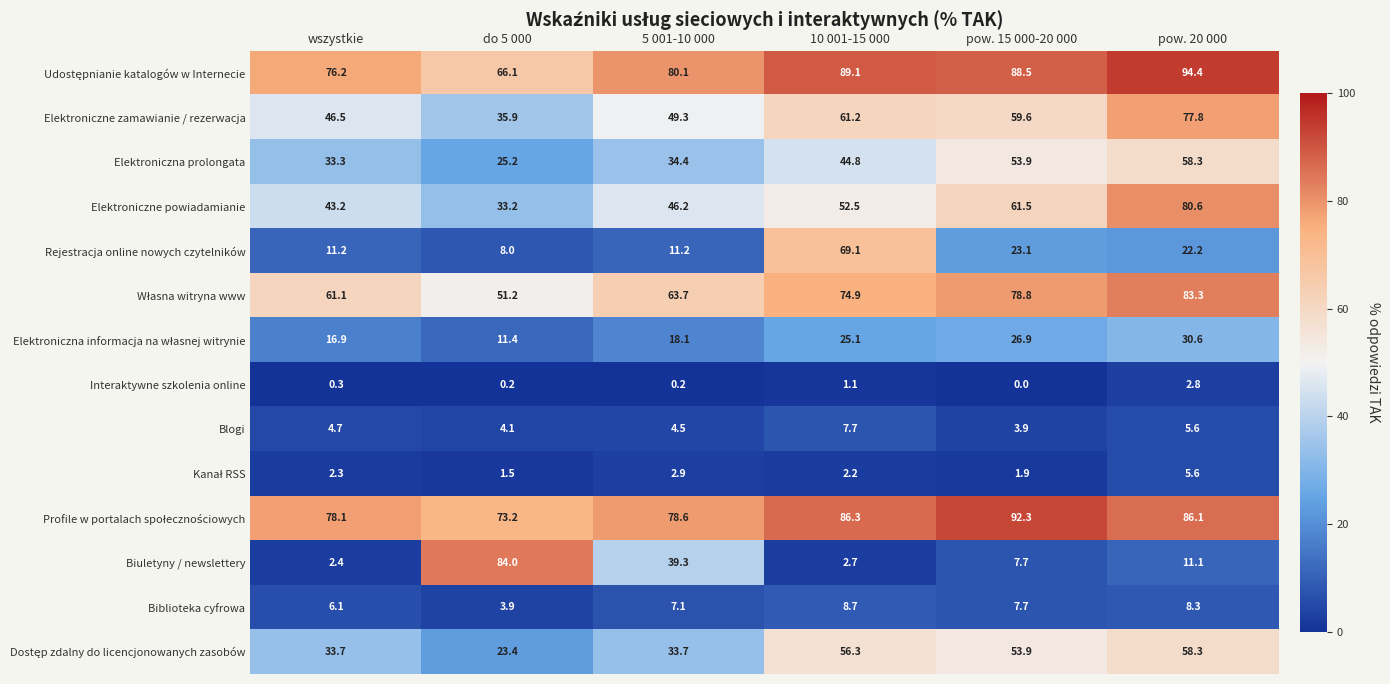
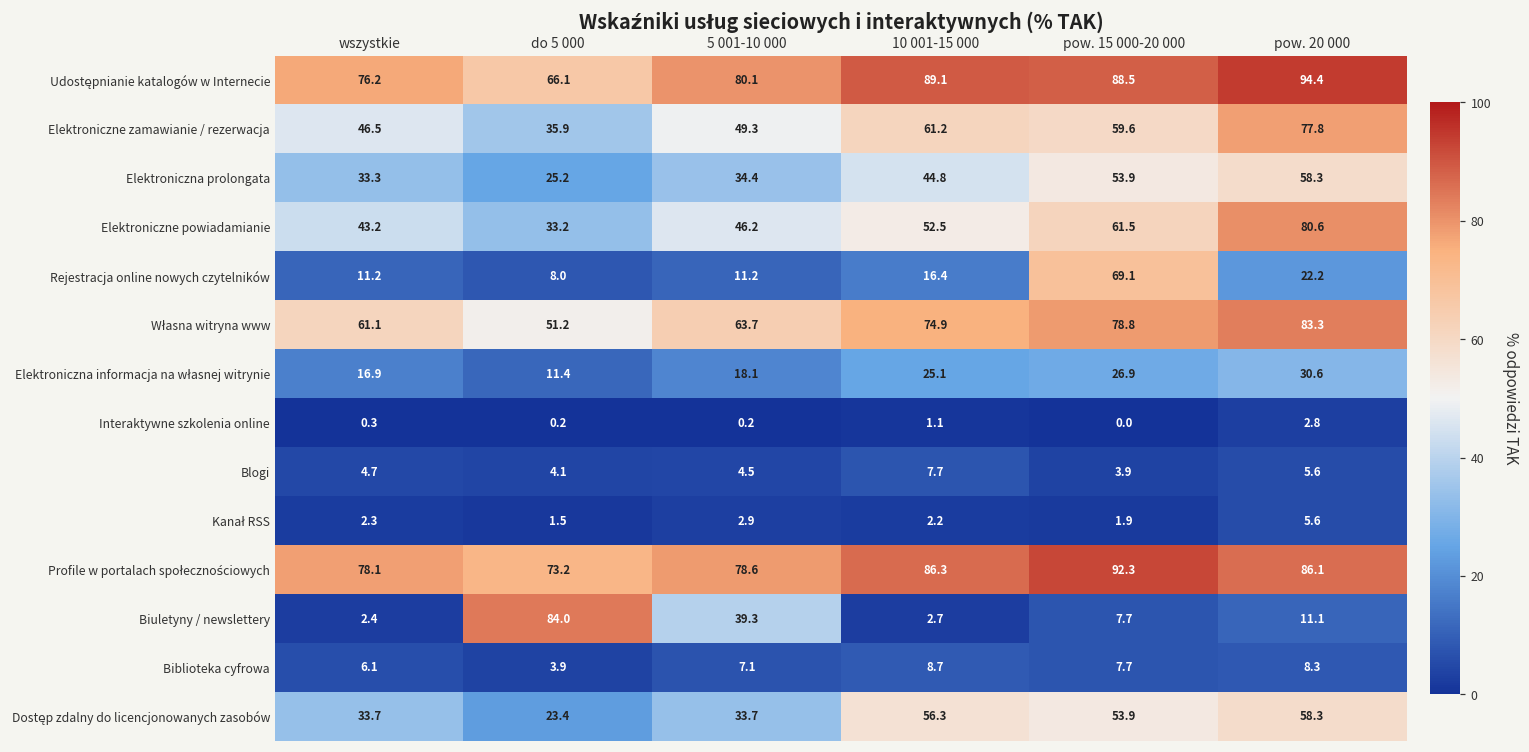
  {
    "Udostępnianie katalogów w Internecie": {
      "wszystkie": 76.2,
      "do 5 000": 66.1,
      "5 001-10 000": 80.1,
      "10 001-15 000": 89.1,
      "pow. 15 000-20 000": 88.5,
      "pow. 20 000": 94.4
    },
    "Elektroniczne zamawianie / rezerwacja": {
      "wszystkie": 46.5,
      "do 5 000": 35.9,
      "5 001-10 000": 49.3,
      "10 001-15 000": 61.2,
      "pow. 15 000-20 000": 59.6,
      "pow. 20 000": 77.8
    },
    "Elektroniczna prolongata": {
      "wszystkie": 33.3,
      "do 5 000": 25.2,
      "5 001-10 000": 34.4,
      "10 001-15 000": 44.8,
      "pow. 15 000-20 000": 53.9,
      "pow. 20 000": 58.3
    },
    "Elektroniczne powiadamianie": {
      "wszystkie": 43.2,
      "do 5 000": 33.2,
      "5 001-10 000": 46.2,
      "10 001-15 000": 52.5,
      "pow. 15 000-20 000": 61.5,
      "pow. 20 000": 80.6
    },
    "Rejestracja online nowych czytelników": {
      "wszystkie": 11.2,
      "do 5 000": 8.0,
      "5 001-10 000": 11.2,
-     "10 001-15 000": 69.1,
-     "pow. 15 000-20 000": 23.1,
+     "10 001-15 000": 16.4,
+     "pow. 15 000-20 000": 69.1,
      "pow. 20 000": 22.2
    },
    "Własna witryna www": {
      "wszystkie": 61.1,
      "do 5 000": 51.2,
      "5 001-10 000": 63.7,
      "10 001-15 000": 74.9,
      "pow. 15 000-20 000": 78.8,
      "pow. 20 000": 83.3
    },
    "Elektroniczna informacja na własnej witrynie": {
      "wszystkie": 16.9,
      "do 5 000": 11.4,
      "5 001-10 000": 18.1,
      "10 001-15 000": 25.1,
      "pow. 15 000-20 000": 26.9,
      "pow. 20 000": 30.6
    },
    "Interaktywne szkolenia online": {
      "wszystkie": 0.3,
      "do 5 000": 0.2,
      "5 001-10 000": 0.2,
      "10 001-15 000": 1.1,
      "pow. 15 000-20 000": 0.0,
      "pow. 20 000": 2.8
    },
    "Blogi": {
      "wszystkie": 4.7,
      "do 5 000": 4.1,
      "5 001-10 000": 4.5,
      "10 001-15 000": 7.7,
      "pow. 15 000-20 000": 3.9,
      "pow. 20 000": 5.6
    },
    "Kanał RSS": {
      "wszystkie": 2.3,
      "do 5 000": 1.5,
      "5 001-10 000": 2.9,
      "10 001-15 000": 2.2,
      "pow. 15 000-20 000": 1.9,
      "pow. 20 000": 5.6
    },
    "Profile w portalach społecznościowych": {
      "wszystkie": 78.1,
      "do 5 000": 73.2,
      "5 001-10 000": 78.6,
      "10 001-15 000": 86.3,
      "pow. 15 000-20 000": 92.3,
      "pow. 20 000": 86.1
    },
    "Biuletyny / newslettery": {
      "wszystkie": 2.4,
      "do 5 000": 84.0,
      "5 001-10 000": 39.3,
      "10 001-15 000": 2.7,
      "pow. 15 000-20 000": 7.7,
      "pow. 20 000": 11.1
    },
    "Biblioteka cyfrowa": {
      "wszystkie": 6.1,
      "do 5 000": 3.9,
      "5 001-10 000": 7.1,
      "10 001-15 000": 8.7,
      "pow. 15 000-20 000": 7.7,
      "pow. 20 000": 8.3
    },
    "Dostęp zdalny do licencjonowanych zasobów": {
      "wszystkie": 33.7,
      "do 5 000": 23.4,
      "5 001-10 000": 33.7,
      "10 001-15 000": 56.3,
      "pow. 15 000-20 000": 53.9,
      "pow. 20 000": 58.3
    }
  }
